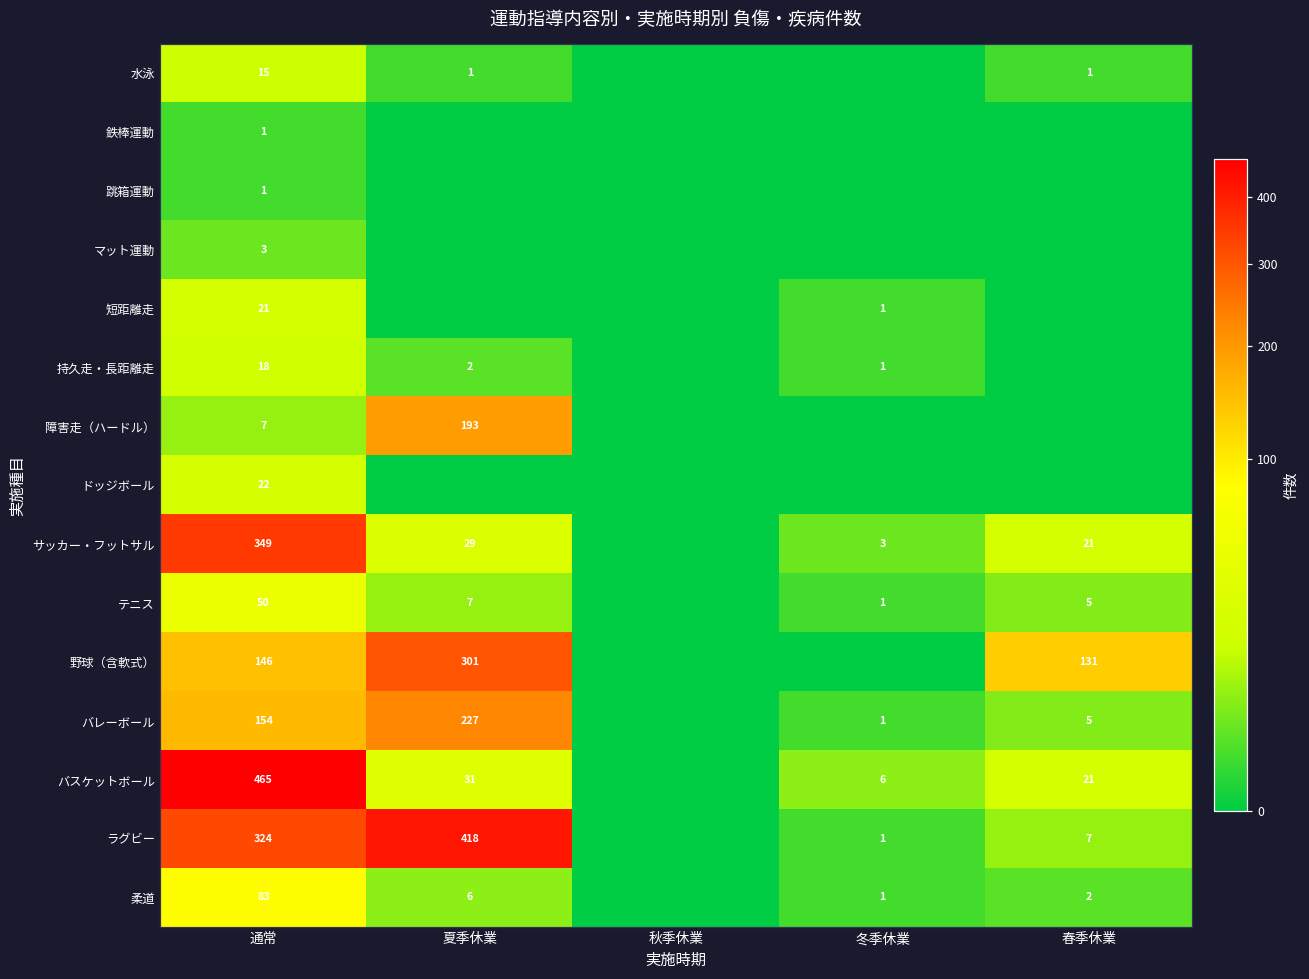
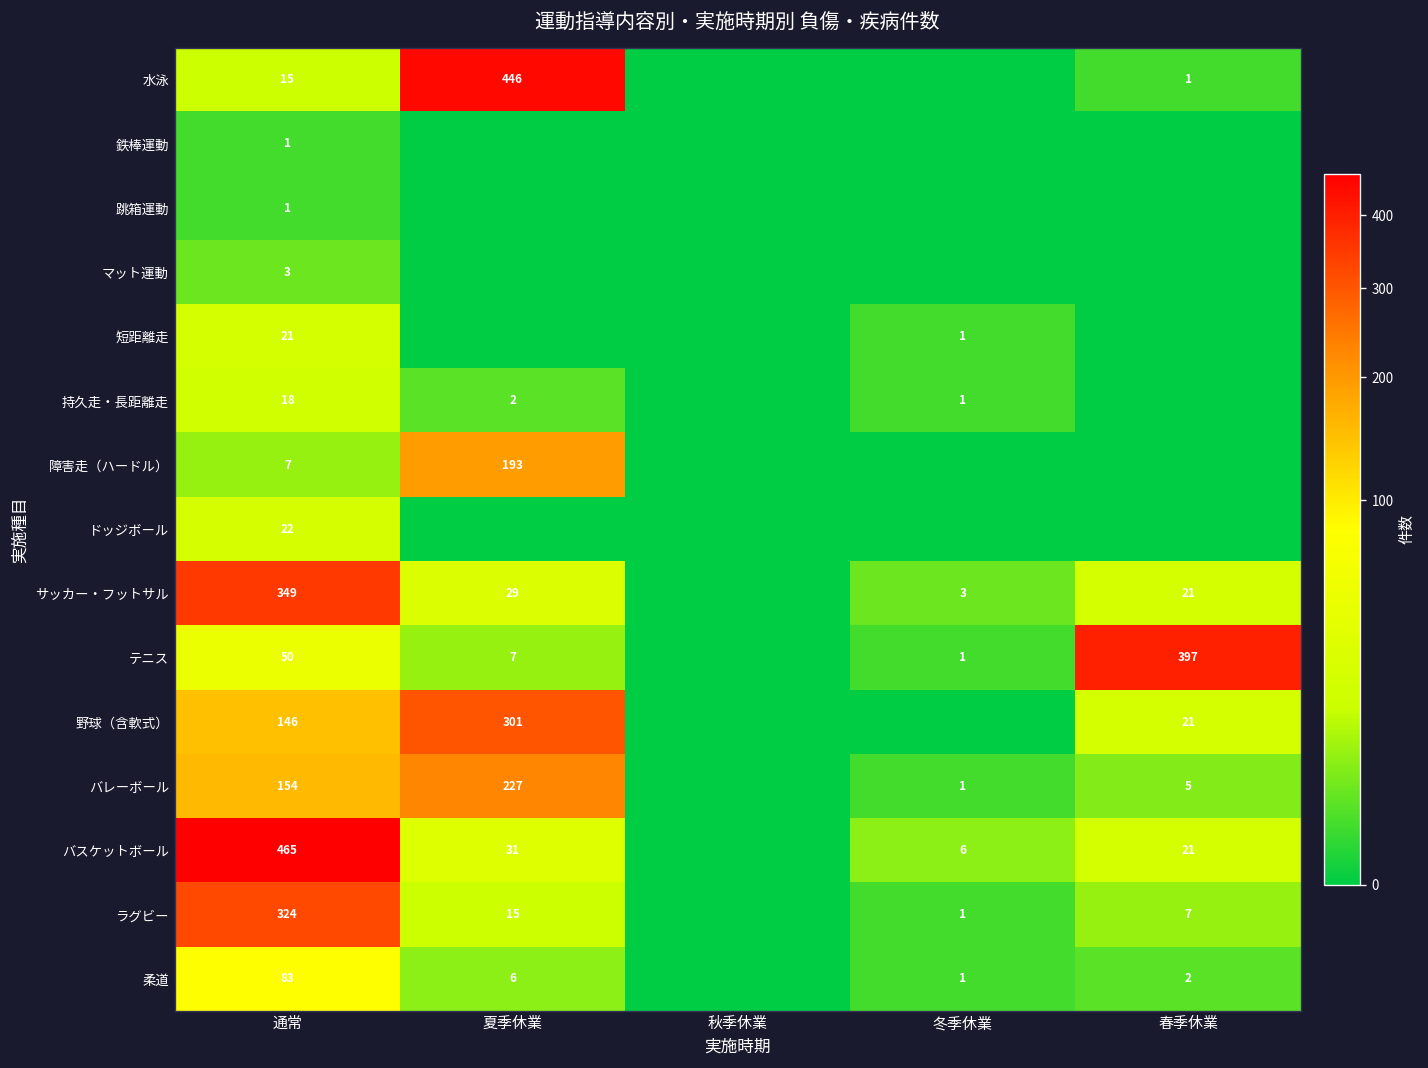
  {
    "水泳": {
      "通常": 15,
-     "夏季休業": 1,
+     "夏季休業": 446,
      "春季休業": 1
    },
    "鉄棒運動": {
      "通常": 1
    },
    "跳箱運動": {
      "通常": 1
    },
    "マット運動": {
      "通常": 3
    },
    "短距離走": {
      "通常": 21,
      "冬季休業": 1
    },
    "持久走・長距離走": {
      "通常": 18,
      "夏季休業": 2,
      "冬季休業": 1
    },
    "障害走（ハードル）": {
      "通常": 7,
      "夏季休業": 193
    },
    "ドッジボール": {
      "通常": 22
    },
    "サッカー・フットサル": {
      "通常": 349,
      "夏季休業": 29,
      "冬季休業": 3,
      "春季休業": 21
    },
    "テニス": {
      "通常": 50,
      "夏季休業": 7,
      "冬季休業": 1,
-     "春季休業": 5
+     "春季休業": 397
    },
    "野球（含軟式）": {
      "通常": 146,
      "夏季休業": 301,
-     "春季休業": 131
+     "春季休業": 21
    },
    "バレーボール": {
      "通常": 154,
      "夏季休業": 227,
      "冬季休業": 1,
      "春季休業": 5
    },
    "バスケットボール": {
      "通常": 465,
      "夏季休業": 31,
      "冬季休業": 6,
      "春季休業": 21
    },
    "ラグビー": {
      "通常": 324,
-     "夏季休業": 418,
+     "夏季休業": 15,
      "冬季休業": 1,
      "春季休業": 7
    },
    "柔道": {
      "通常": 83,
      "夏季休業": 6,
      "冬季休業": 1,
      "春季休業": 2
    }
  }
